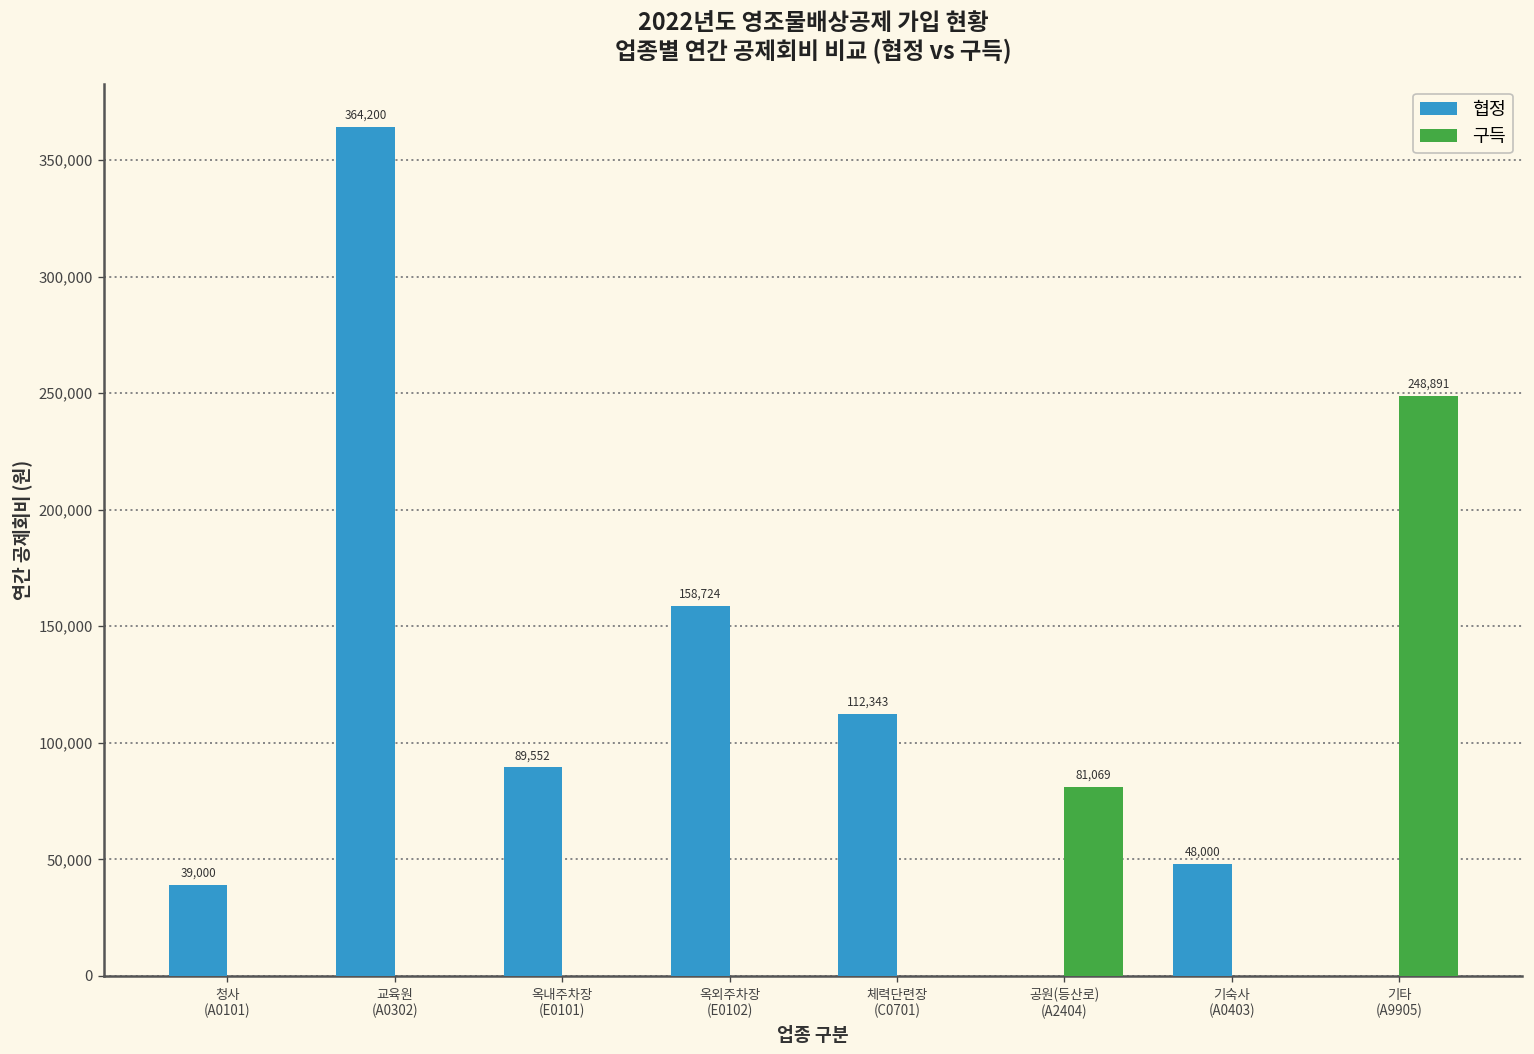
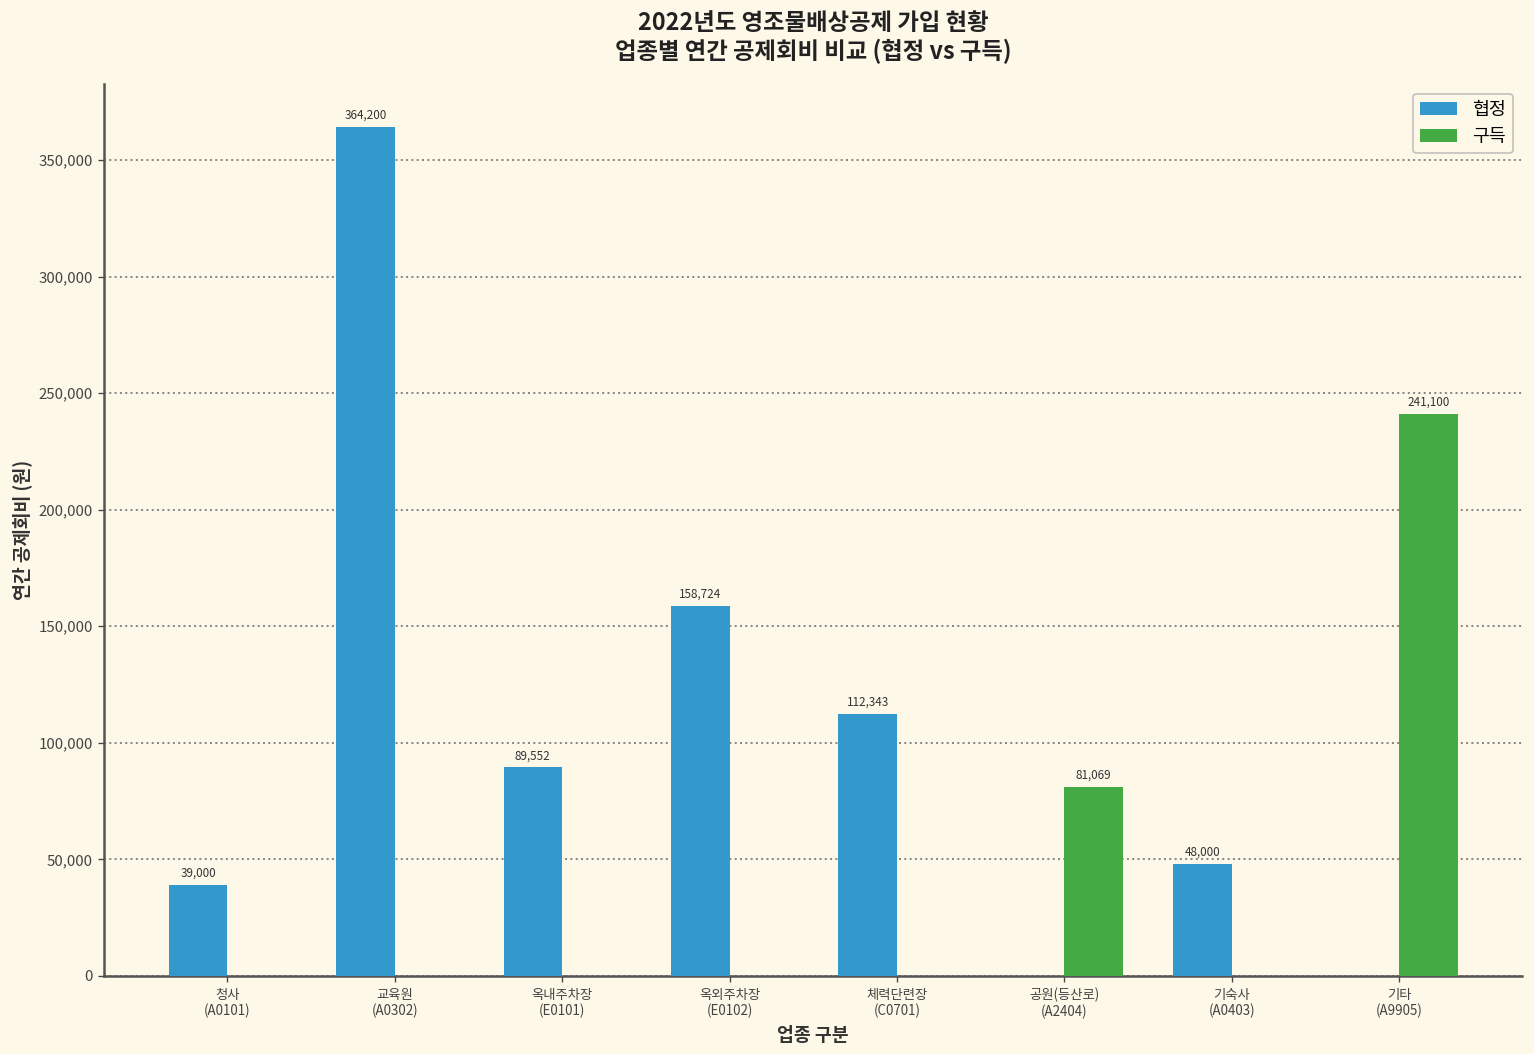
  {
    "협정": {
      "청사 (A0101)": "39,000",
      "교육원 (A0302)": "364,200",
      "옥내주차장 (E0101)": "89,552",
      "옥외주차장 (E0102)": "158,724",
      "체력단련장 (C0701)": "112,343",
      "기숙사 (A0403)": "48,000"
    },
    "구득": {
      "공원(등산로) (A2404)": "81,069",
-     "기타 (A9905)": "248,891"
+     "기타 (A9905)": "241,100"
    }
  }
